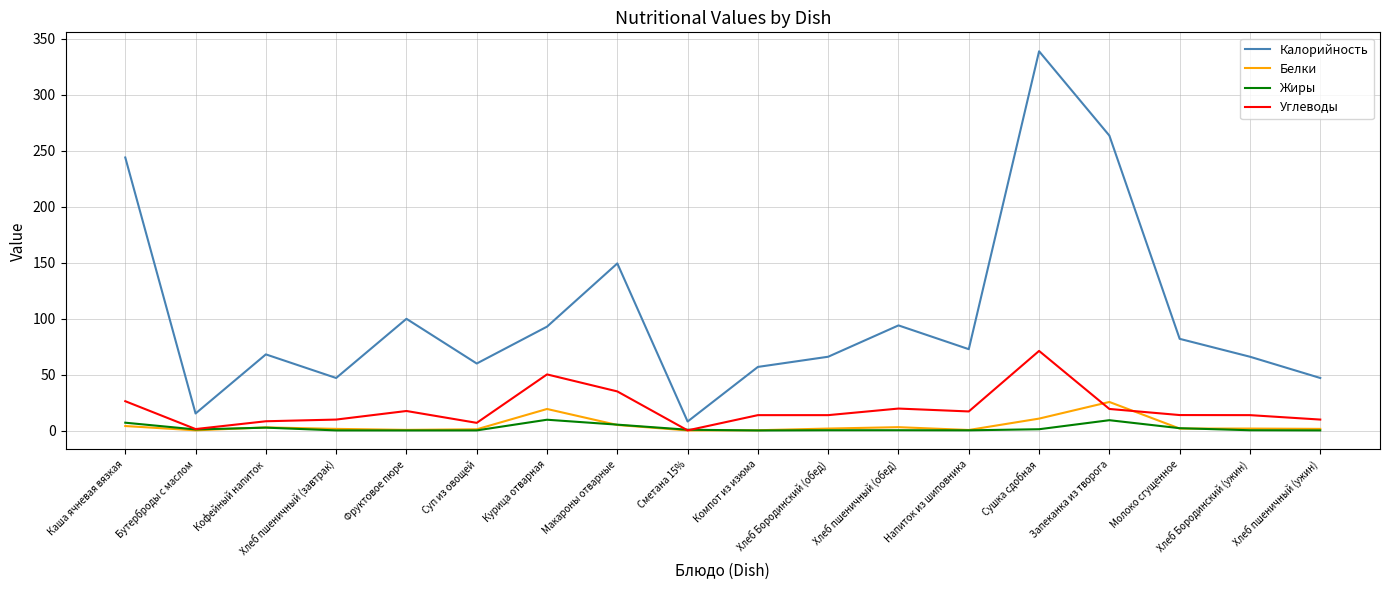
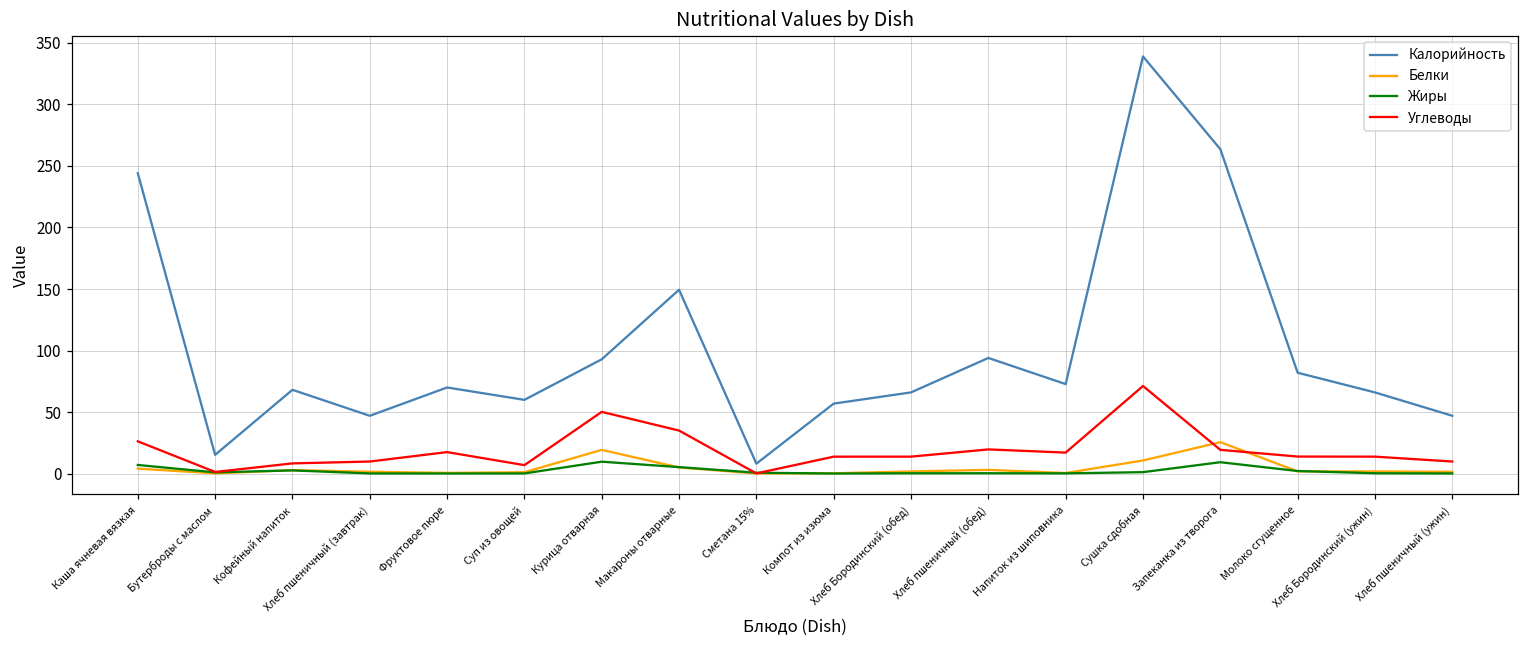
  {
    "Калорийность": {
      "Каша ячневая вязкая": 244,
      "Бутерброды с маслом": 15,
      "Кофейный напиток": 68,
      "Хлеб пшеничный (завтрак)": 47,
-     "Фруктовое пюре": 100,
+     "Фруктовое пюре": 70,
      "Суп из овощей": 60,
      "Курица отварная": 93,
      "Макароны отварные": 149,
      "Сметана 15%": 8,
      "Компот из изюма": 57,
      "Хлеб Бородинский (обед)": 66,
      "Хлеб пшеничный (обед)": 94,
      "Напиток из шиповника": 73,
      "Сушка сдобная": 339,
      "Запеканка из творога": 264,
      "Молоко сгущенное": 82,
      "Хлеб Бородинский (ужин)": 66,
      "Хлеб пшеничный (ужин)": 47
    },
    "Белки": {
      "Каша ячневая вязкая": 4,
      "Курица отварная": 19,
      "Хлеб пшеничный (обед)": 3,
      "Сушка сдобная": 11,
      "Запеканка из творога": 26
    },
    "Жиры": {
      "Каша ячневая вязкая": 7,
      "Курица отварная": 10,
      "Хлеб пшеничный (обед)": 0,
      "Сушка сдобная": 1,
      "Запеканка из творога": 9
    },
    "Углеводы": {
      "Каша ячневая вязкая": 26,
      "Кофейный напиток": 8,
      "Хлеб пшеничный (завтрак)": 10,
      "Фруктовое пюре": 18,
      "Суп из овощей": 7,
      "Курица отварная": 50,
      "Макароны отварные": 35,
      "Компот из изюма": 14,
      "Хлеб Бородинский (обед)": 14,
      "Хлеб пшеничный (обед)": 20,
      "Напиток из шиповника": 17,
      "Сушка сдобная": 71,
      "Запеканка из творога": 19,
      "Молоко сгущенное": 14,
      "Хлеб Бородинский (ужин)": 14,
      "Хлеб пшеничный (ужин)": 10
    }
  }
